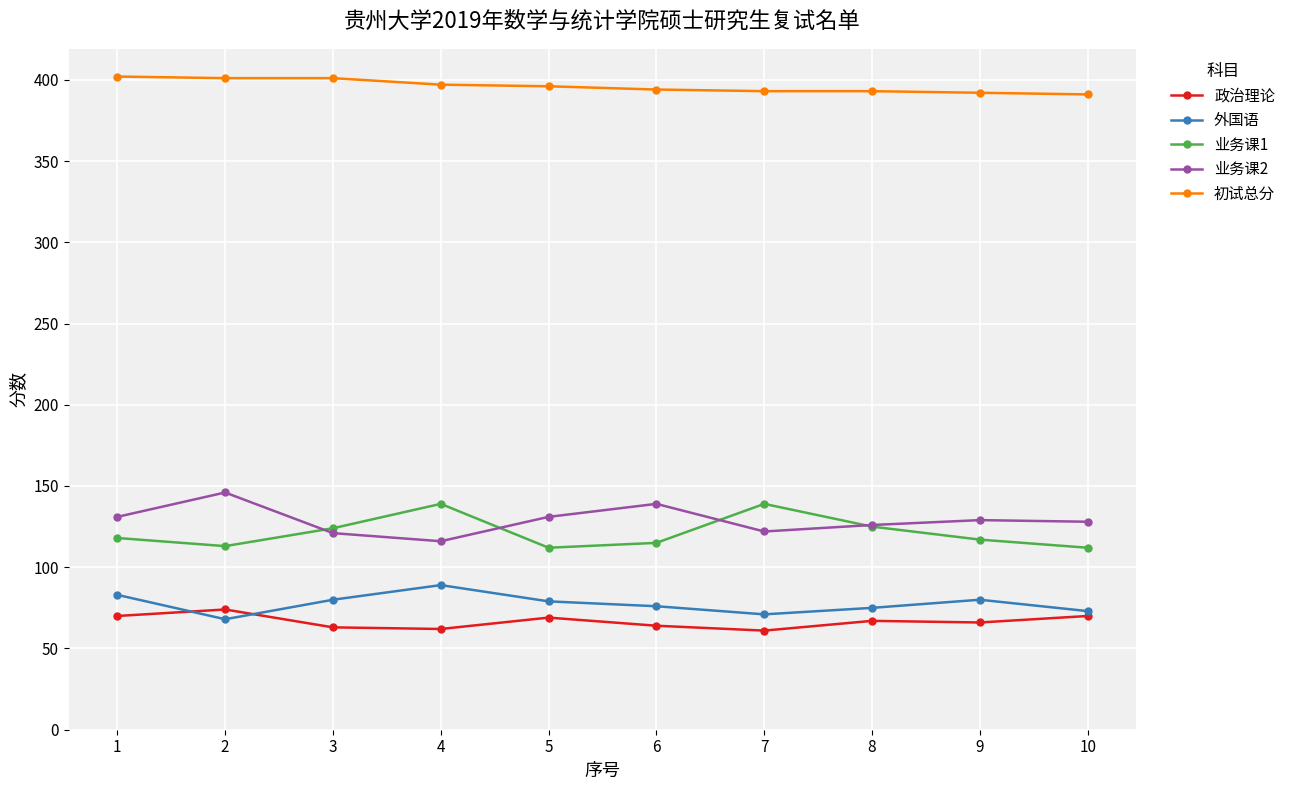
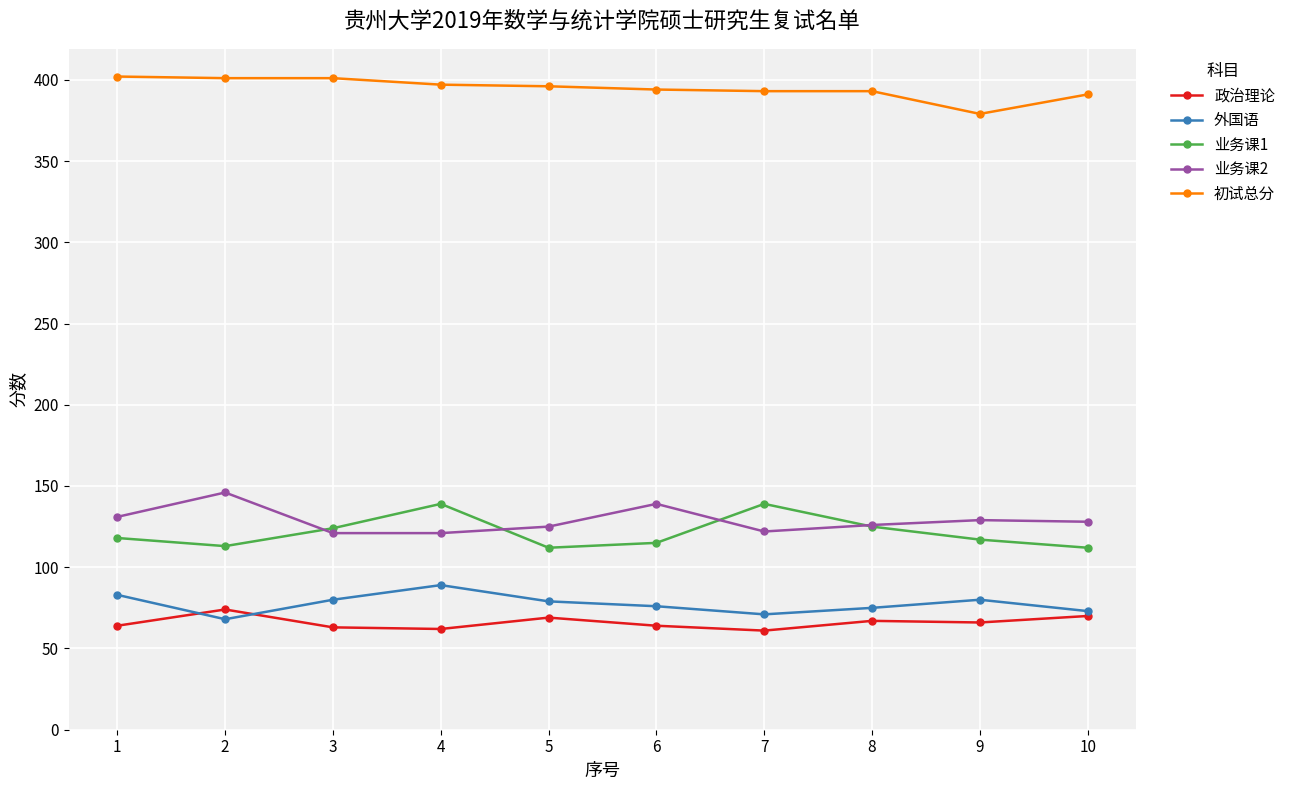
  {
    "政治理论": {
-     "1": 70,
+     "1": 64,
      "2": 74,
      "3": 63,
      "4": 62,
      "5": 69,
      "6": 64,
      "7": 61,
      "8": 67,
      "9": 66,
      "10": 70
    },
    "外国语": {
      "1": 83,
      "2": 68,
      "3": 80,
      "4": 89,
      "5": 79,
      "6": 76,
      "7": 71,
      "8": 75,
      "9": 80,
      "10": 73
    },
    "业务课1": {
      "1": 118,
      "2": 113,
      "3": 124,
      "4": 139,
      "5": 112,
      "6": 115,
      "7": 139,
      "9": 117,
      "10": 112
    },
    "业务课2": {
      "1": 131,
      "2": 146,
      "3": 121,
-     "4": 116,
-     "5": 131,
+     "4": 121,
+     "5": 125,
      "6": 139,
      "7": 122,
      "9": 129,
      "10": 128
    },
    "初试总分": {
      "1": 402,
      "2": 401,
      "3": 401,
      "4": 397,
      "5": 396,
      "6": 394,
      "7": 393,
      "8": 393,
-     "9": 392,
+     "9": 379,
      "10": 391
    }
  }
